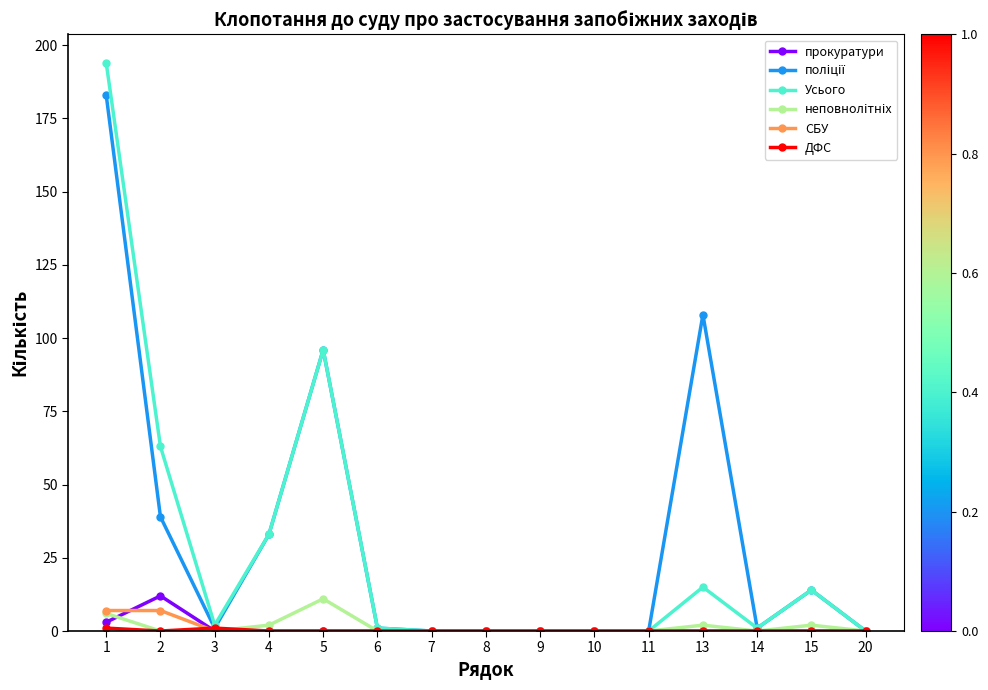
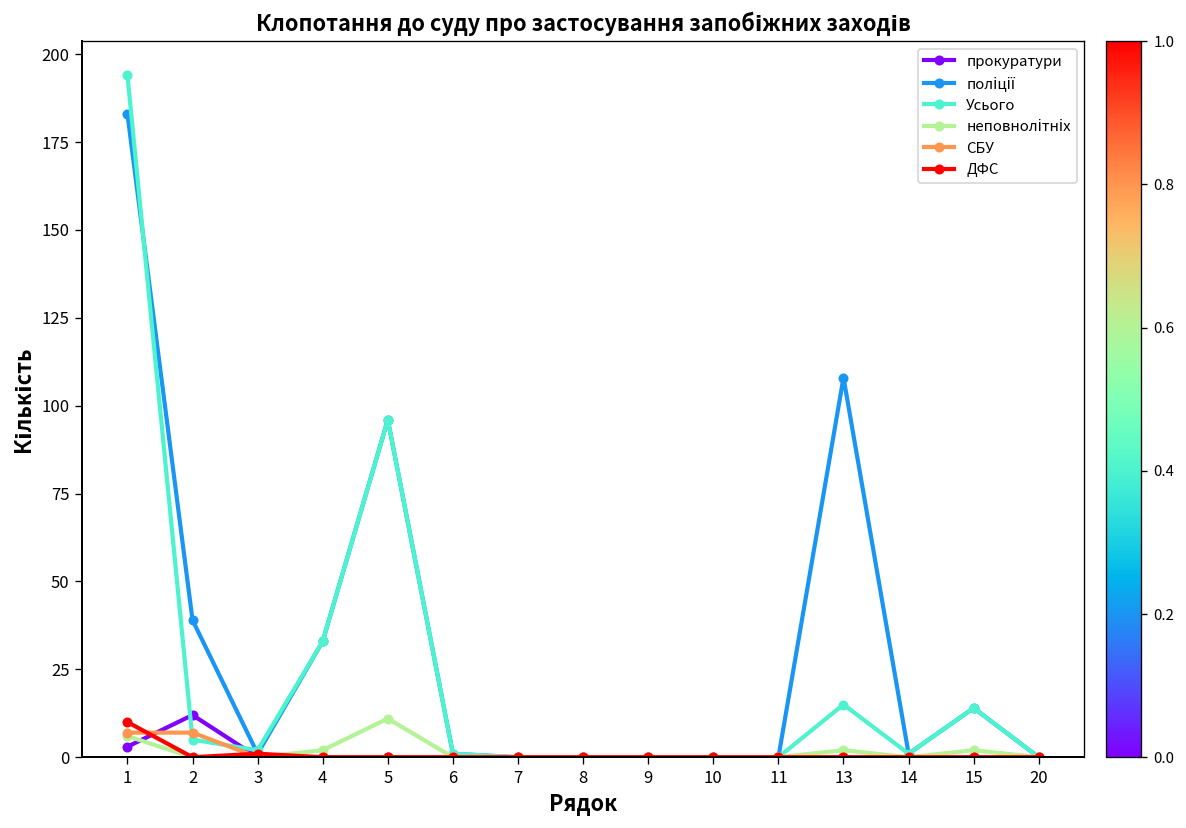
  {
    "прокуратури": {
      "1": 3,
      "2": 12
    },
    "поліції": {
      "1": 183,
      "2": 39,
      "13": 108
    },
    "Усього": {
      "1": 194,
-     "2": 63,
+     "2": 5,
      "3": 2,
      "13": 15
    },
    "неповнолітніх": {
      "1": 6,
      "4": 2,
      "5": 11,
      "13": 2,
      "15": 2
    },
    "СБУ": {
      "1": 7,
      "2": 7
    },
    "ДФС": {
-     "1": 1
+     "1": 10
    }
  }
